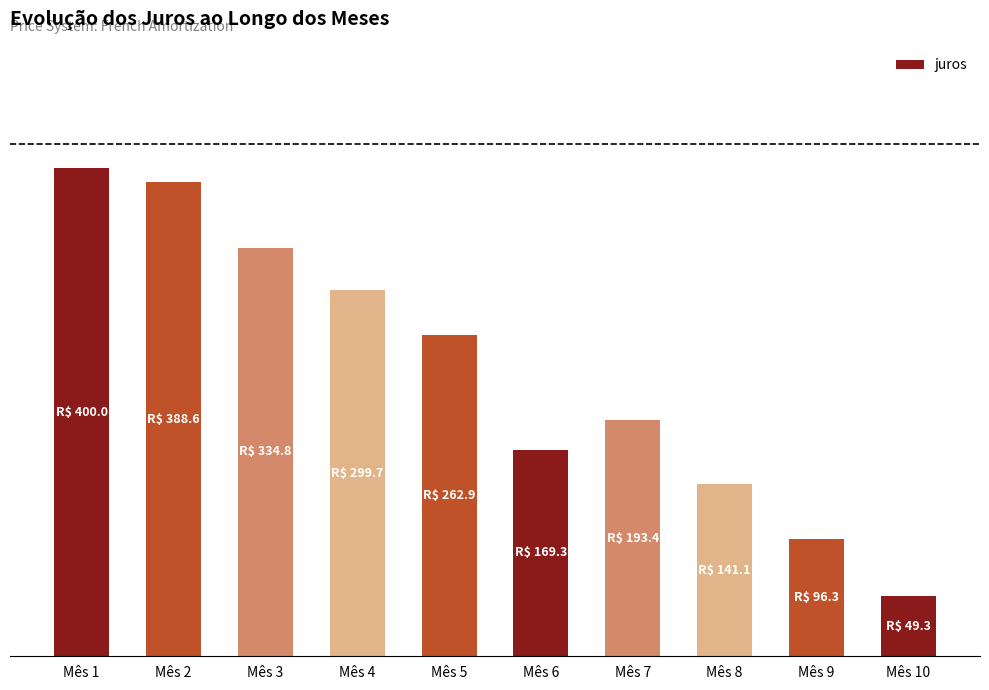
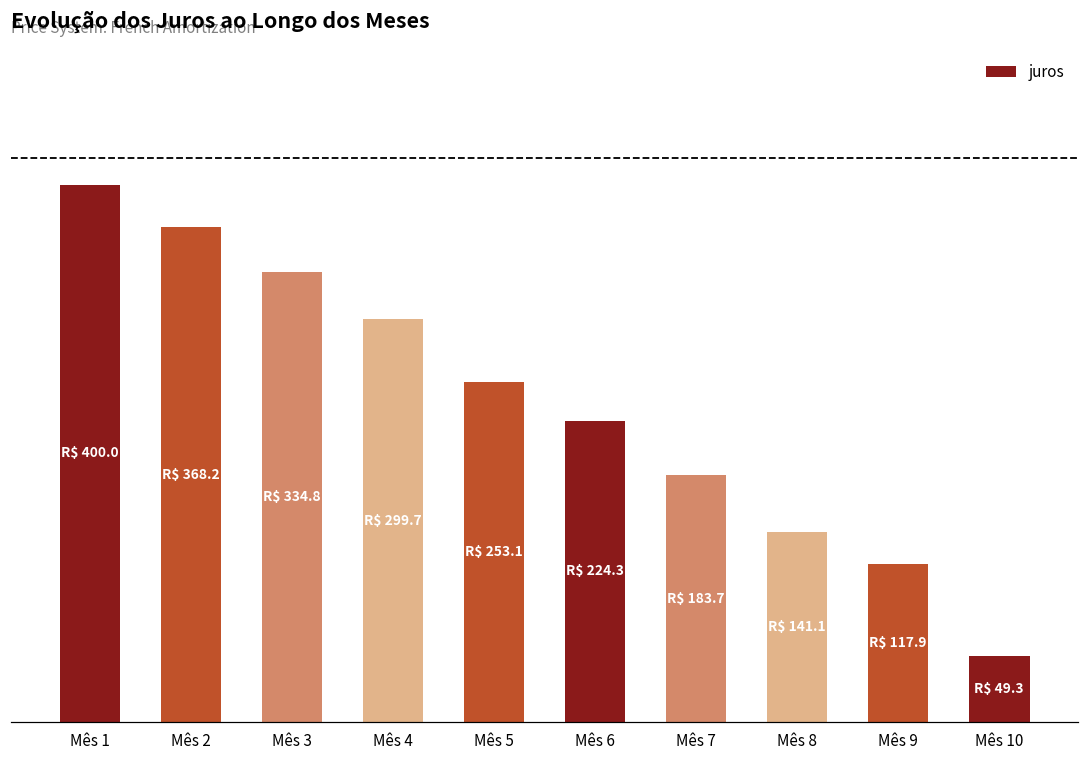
  {
    "Mês 1": 400.0,
-   "Mês 2": 388.6,
+   "Mês 2": 368.2,
    "Mês 3": 334.8,
    "Mês 4": 299.7,
-   "Mês 5": 262.9,
-   "Mês 6": 169.3,
-   "Mês 7": 193.4,
+   "Mês 5": 253.1,
+   "Mês 6": 224.3,
+   "Mês 7": 183.7,
    "Mês 8": 141.1,
-   "Mês 9": 96.3,
+   "Mês 9": 117.9,
    "Mês 10": 49.3
  }
